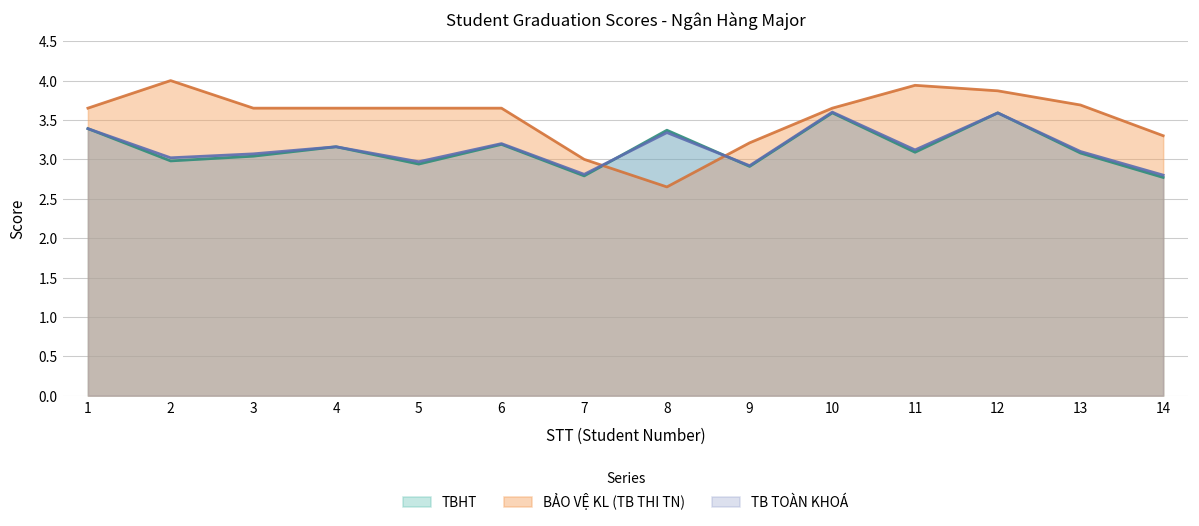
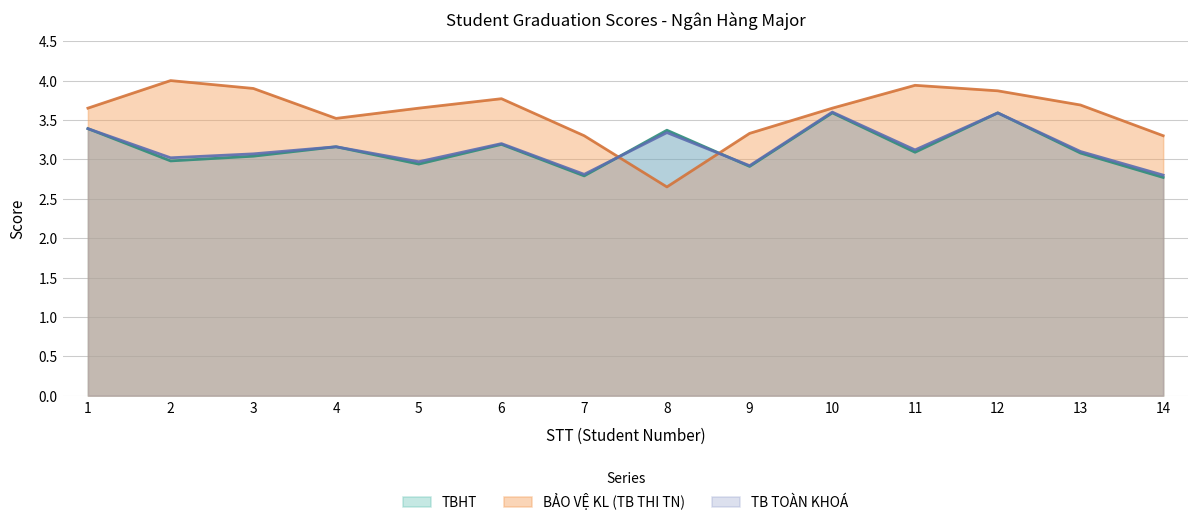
  {
    "BẢO VỆ KL (TB THI TN)": {
      "1": 3.7,
      "2": 4.0,
-     "3": 3.7,
-     "4": 3.7,
+     "3": 3.9,
+     "4": 3.5,
      "5": 3.7,
-     "6": 3.7,
-     "7": 3.0,
+     "6": 3.8,
+     "7": 3.3,
      "8": 2.7,
-     "9": 3.2,
+     "9": 3.3,
      "10": 3.7,
      "11": 3.9,
      "12": 3.9,
      "13": 3.7,
      "14": 3.3
    }
  }
